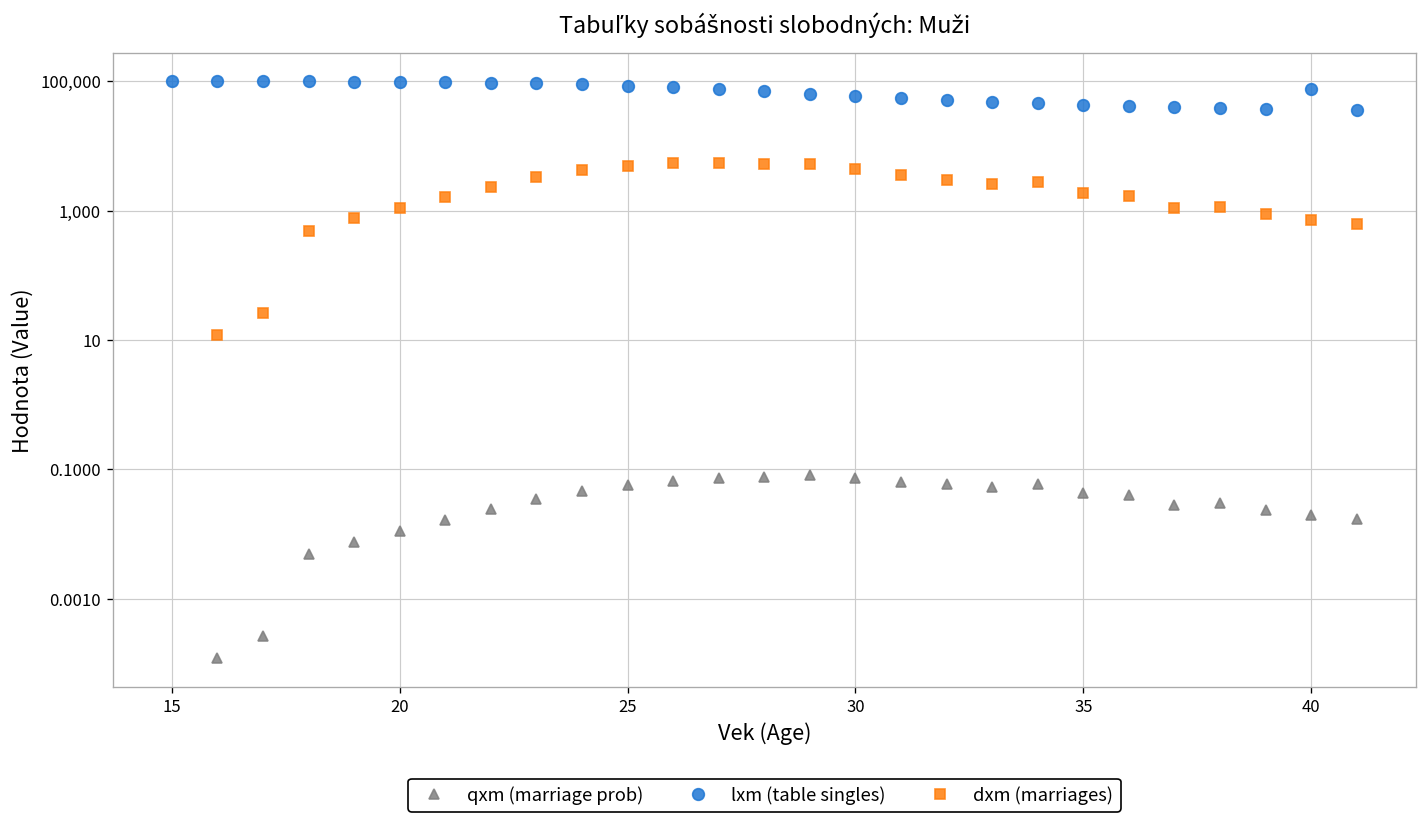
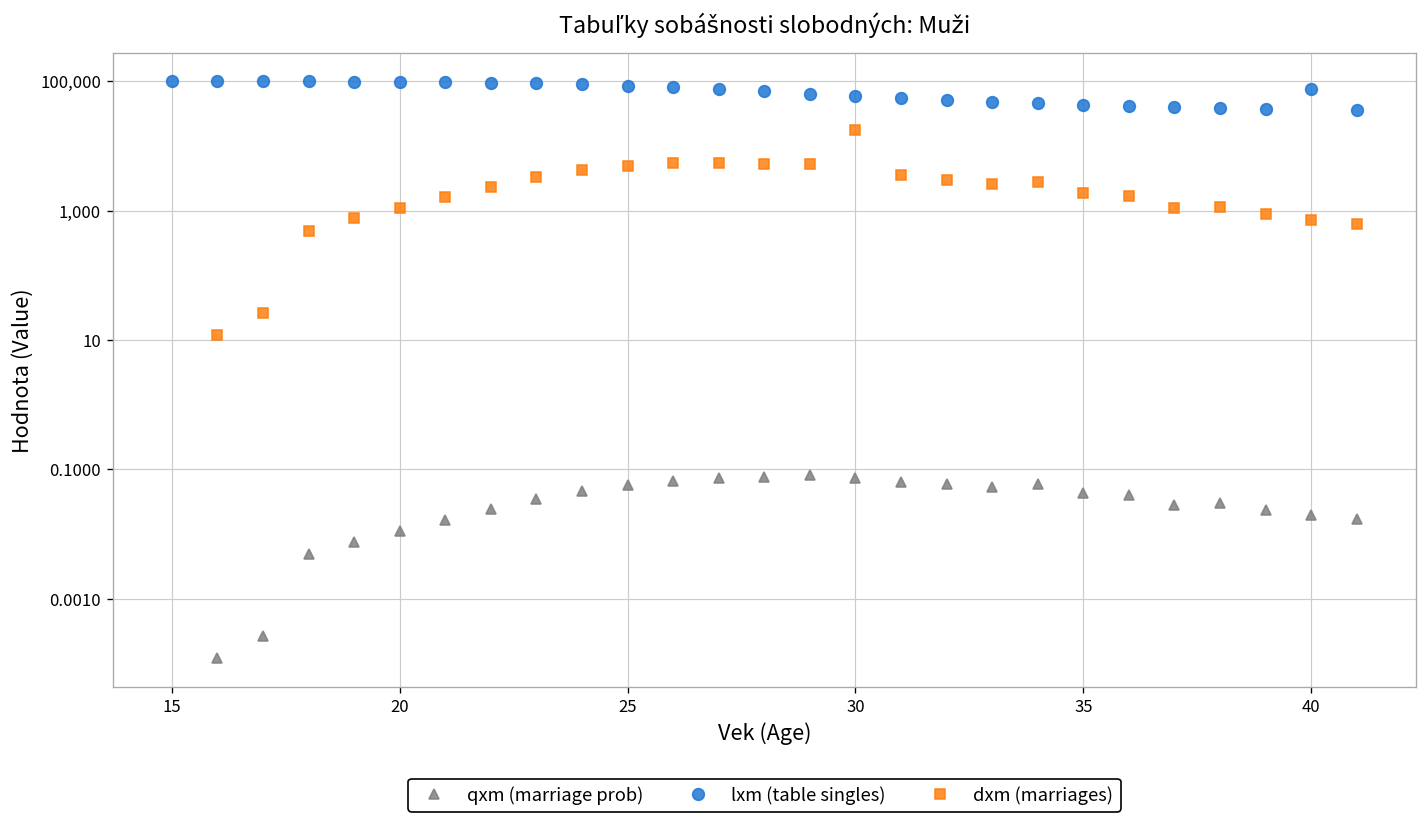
  {
    "qxm (marriage prob)": {
      "20": "0.011",
      "25": "0.06",
      "30": "0.07",
      "35": "0.04",
      "40": "0.020"
    },
    "lxm (table singles)": {
      "15": "100,000",
      "20": "100,000",
      "25": "90,000",
      "30": "60,000",
      "35": "40,000",
      "40": "80,000"
    },
    "dxm (marriages)": {
      "20": "1,100",
      "25": "5,000",
-     "30": "4,000",
+     "30": "18,000",
      "35": "1,900",
      "40": "700"
    }
  }
